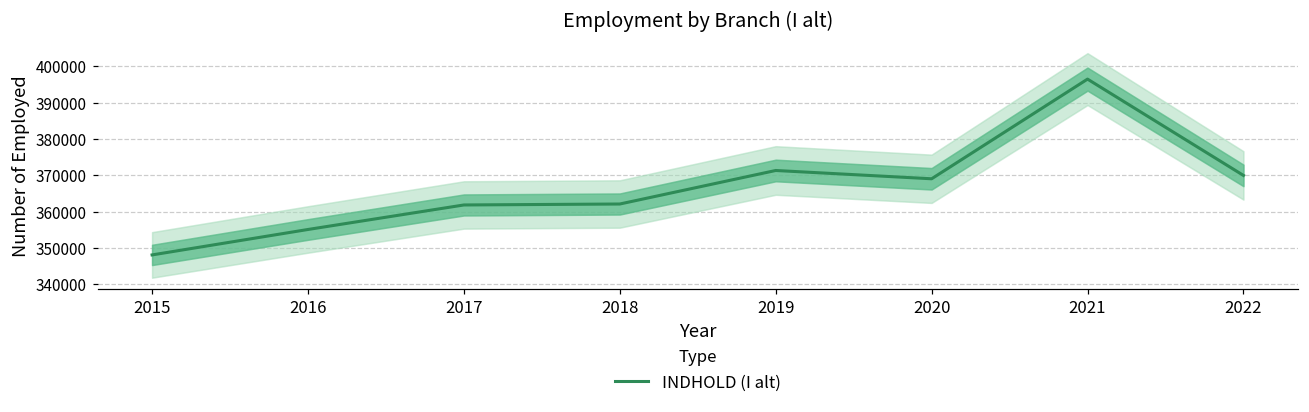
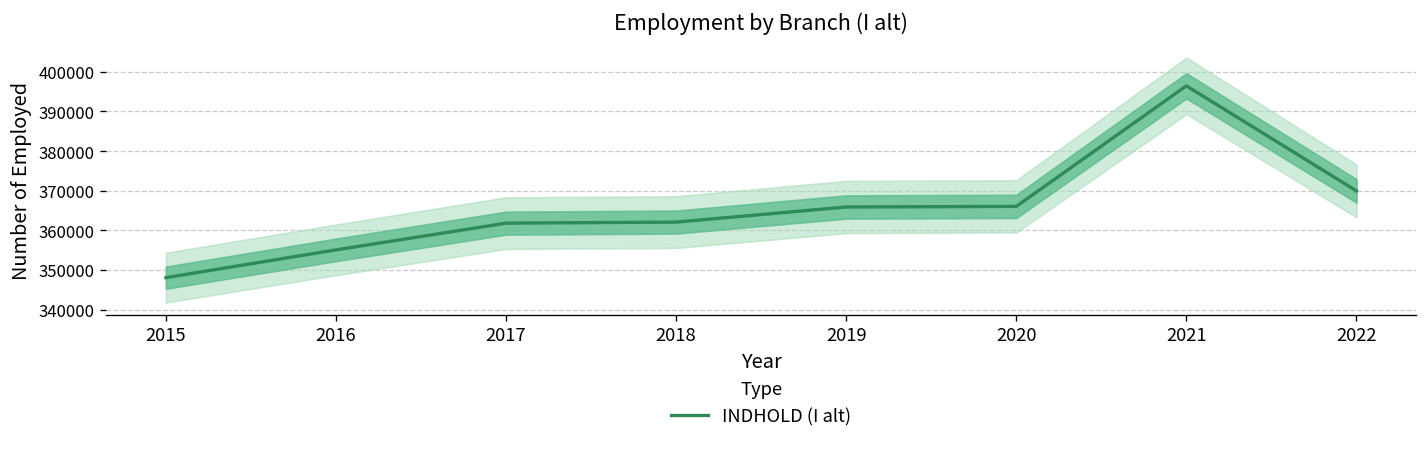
  {
    "INDHOLD (I alt)": {
      "2015": 348000,
      "2016": 355000,
      "2017": 362000,
      "2018": 362000,
-     "2019": 371000,
-     "2020": 369000,
+     "2019": 366000,
+     "2020": 366000,
      "2021": 396000,
      "2022": 370000
    }
  }
